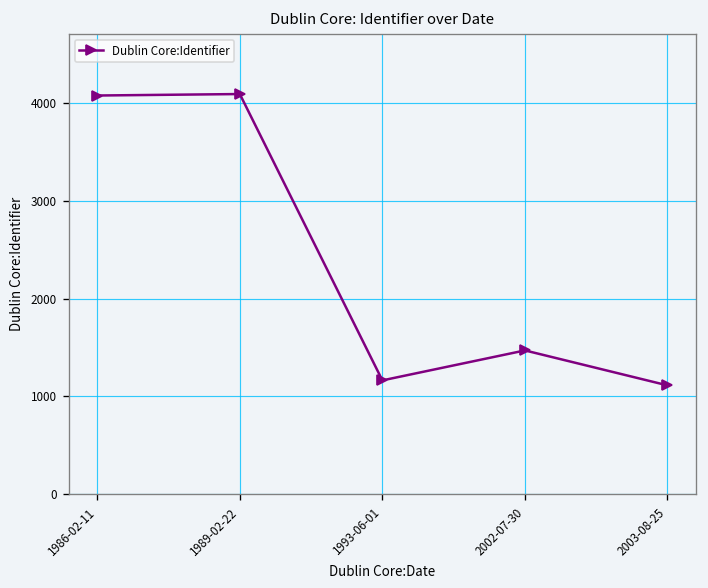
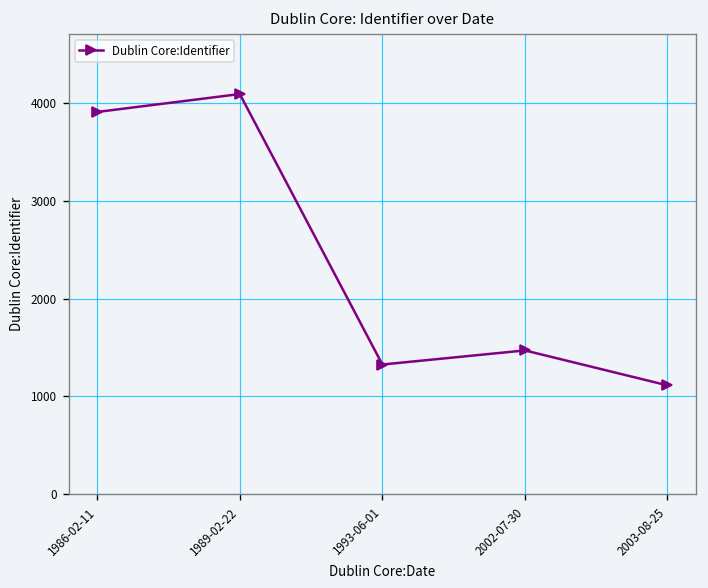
  {
-   "1986-02-11": 4100,
+   "1986-02-11": 3900,
    "1989-02-22": 4100,
-   "1993-06-01": 1200,
+   "1993-06-01": 1300,
    "2002-07-30": 1500,
    "2003-08-25": 1100
  }
